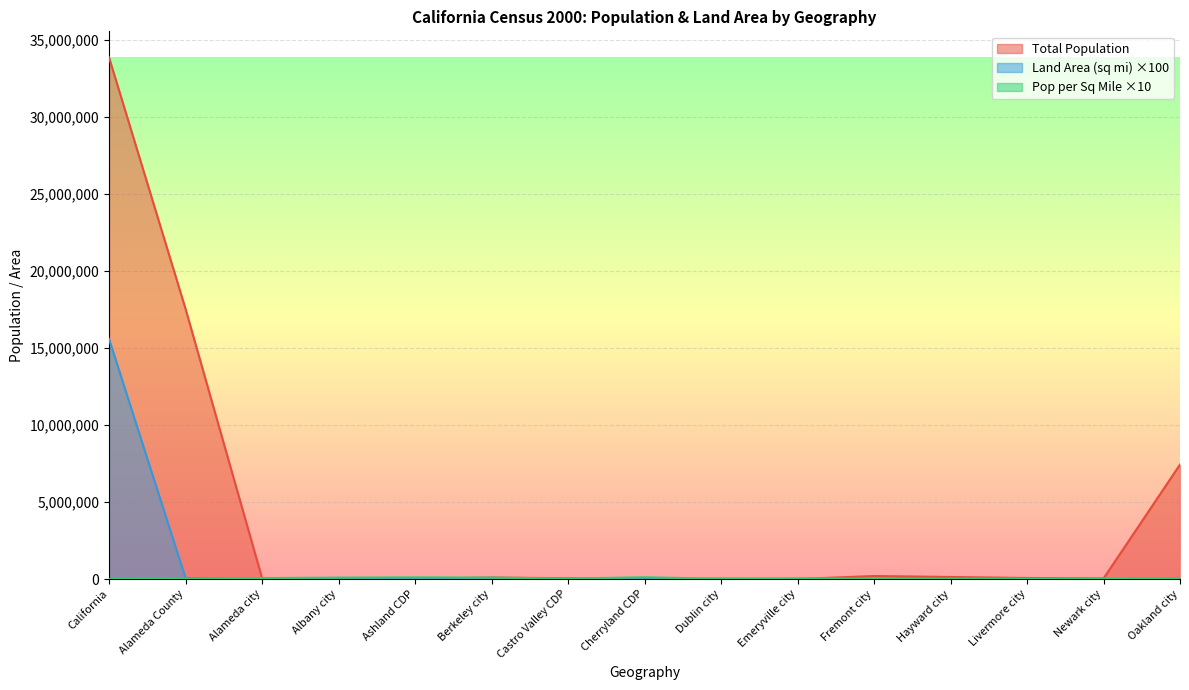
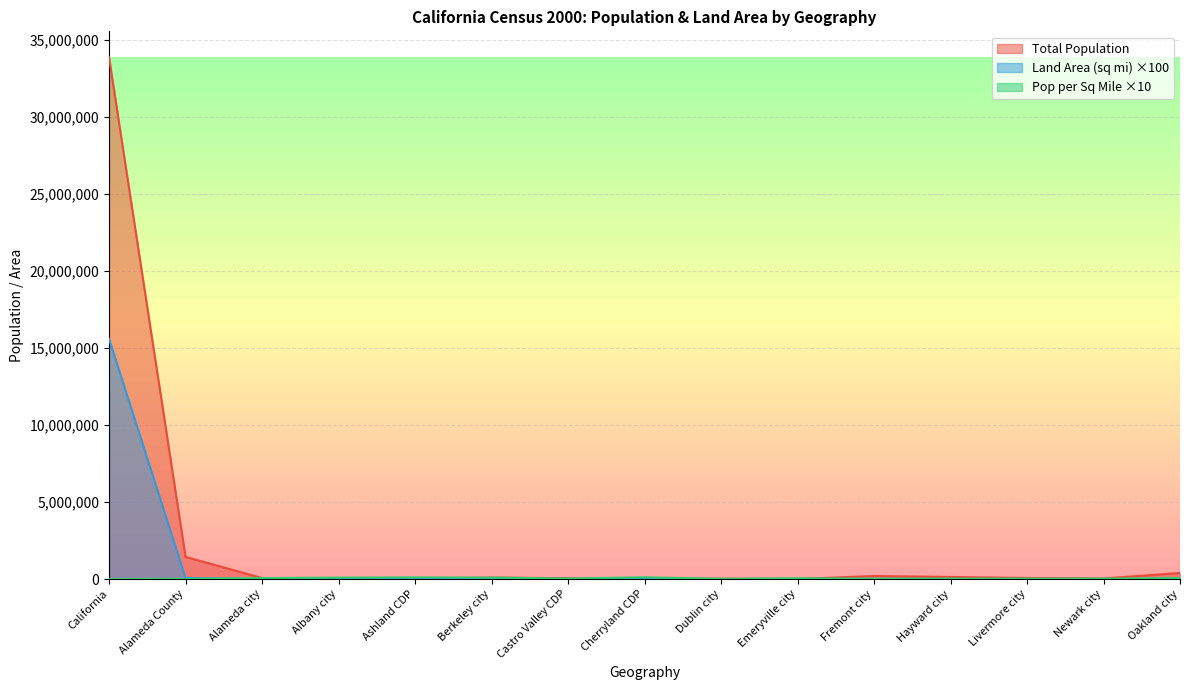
  {
    "Total Population": {
      "California": "33,900,000",
-     "Alameda County": "17,600,000",
+     "Alameda County": "1,400,000",
      "Fremont city": "200,000",
-     "Oakland city": "7,400,000"
+     "Oakland city": "400,000"
    },
    "Land Area (sq mi) ×100": {
      "California": "15,600,000"
    },
    "Pop per Sq Mile ×10": {
      "California": "0"
    }
  }
